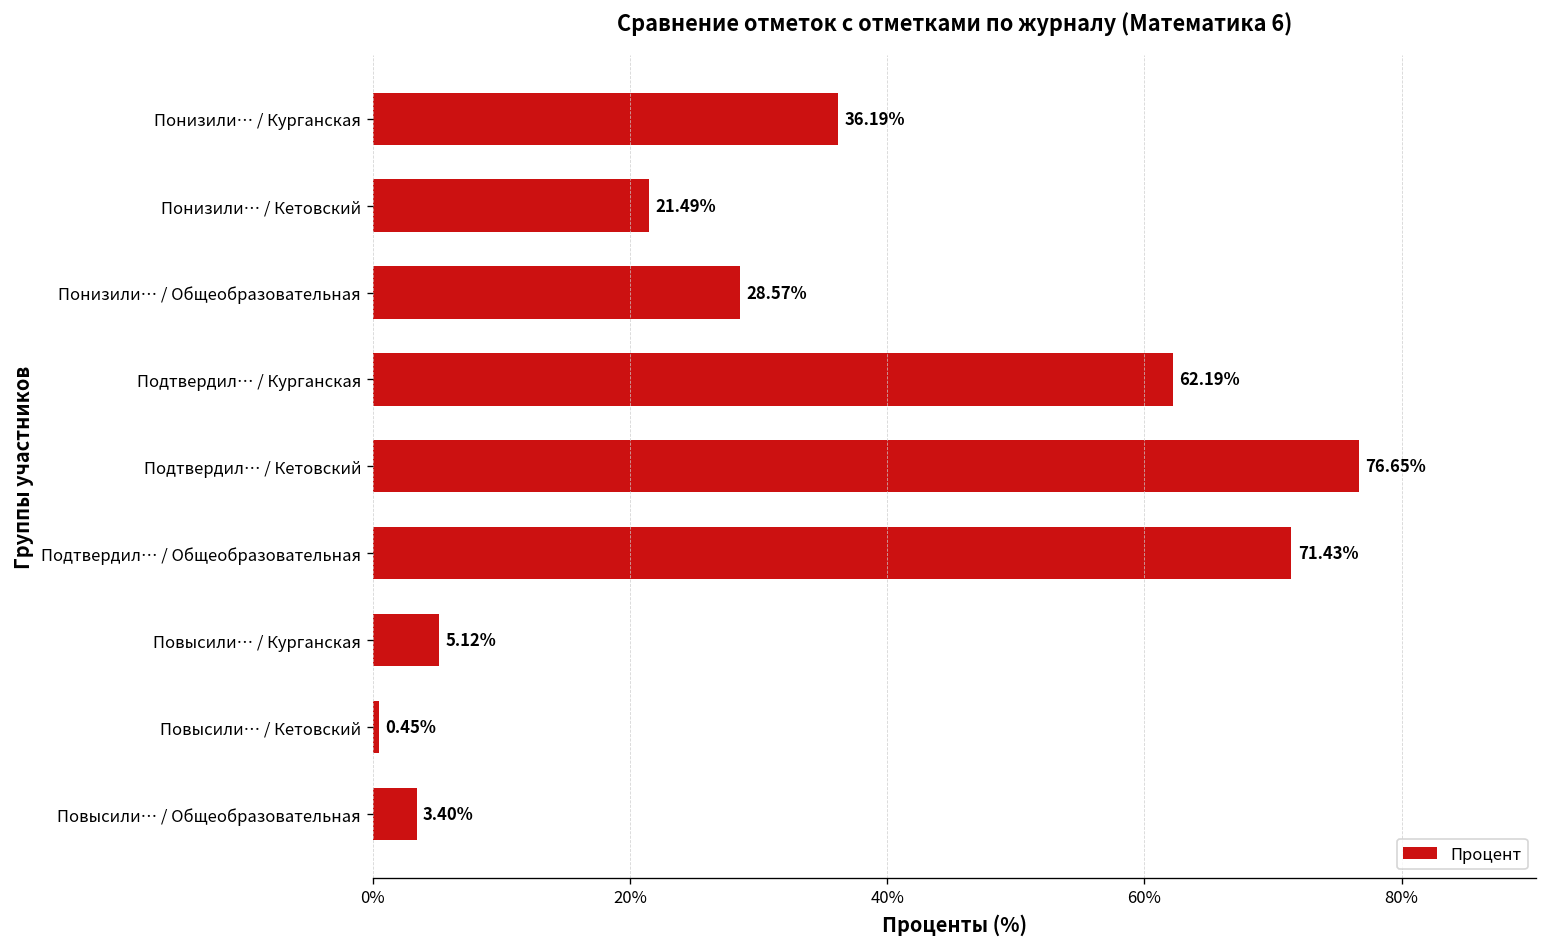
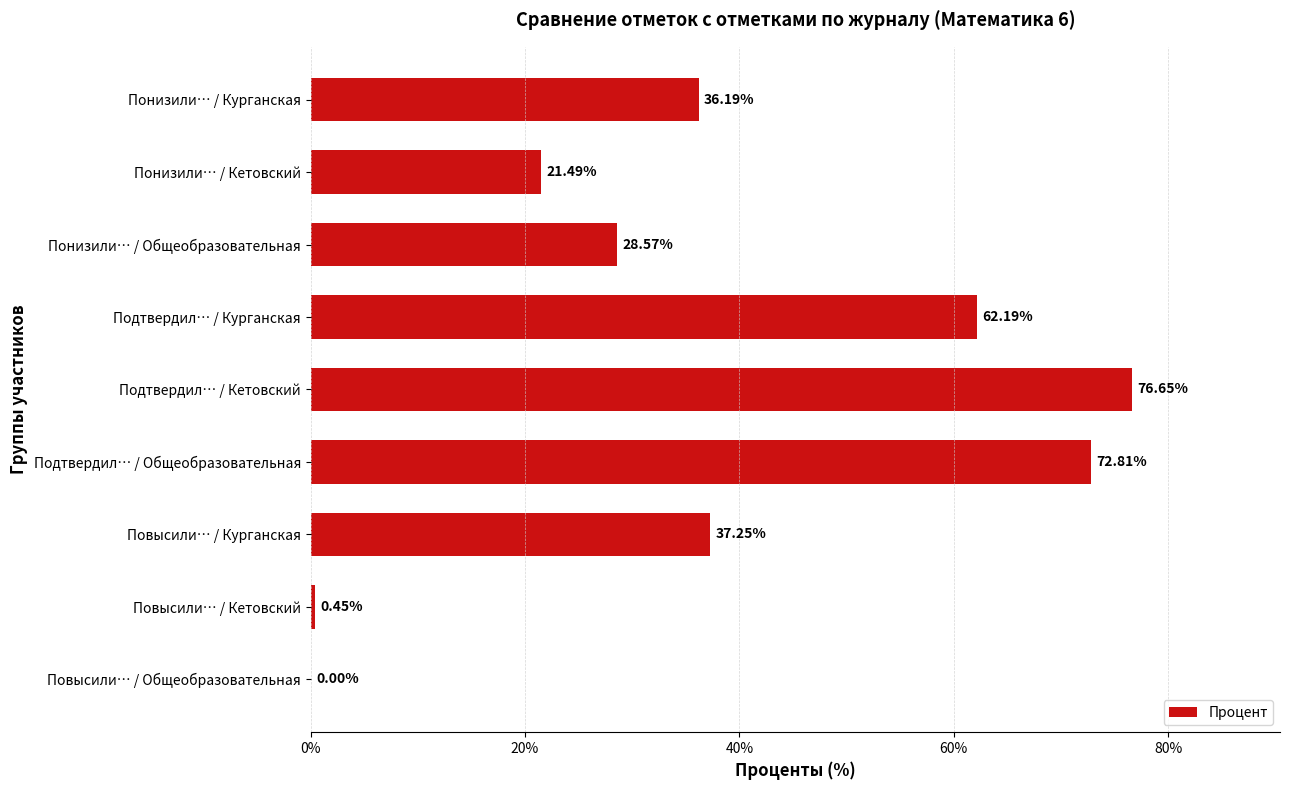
  {
    "Понизили… / Курганская": "36.19%",
    "Понизили… / Кетовский": "21.49%",
    "Понизили… / Общеобразовательная": "28.57%",
    "Подтвердил… / Курганская": "62.19%",
    "Подтвердил… / Кетовский": "76.65%",
-   "Подтвердил… / Общеобразовательная": "71.43%",
-   "Повысили… / Курганская": "5.12%",
+   "Подтвердил… / Общеобразовательная": "72.81%",
+   "Повысили… / Курганская": "37.25%",
    "Повысили… / Кетовский": "0.45%",
-   "Повысили… / Общеобразовательная": "3.40%"
+   "Повысили… / Общеобразовательная": "0.00%"
  }
